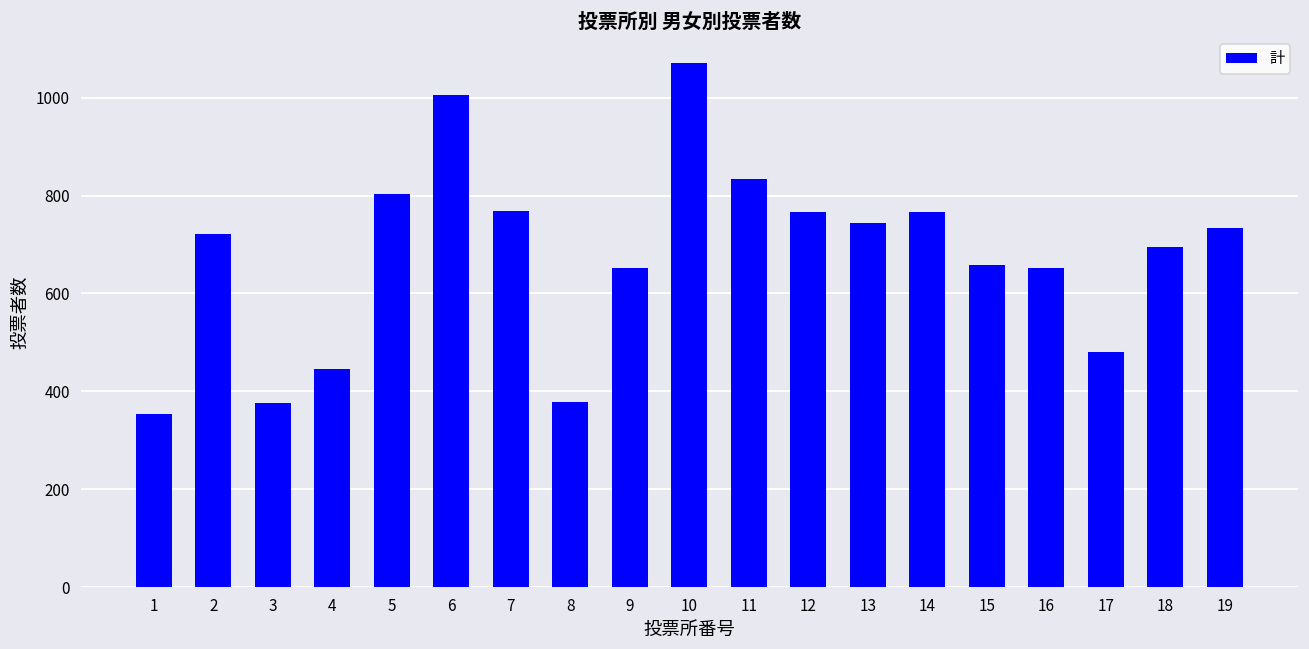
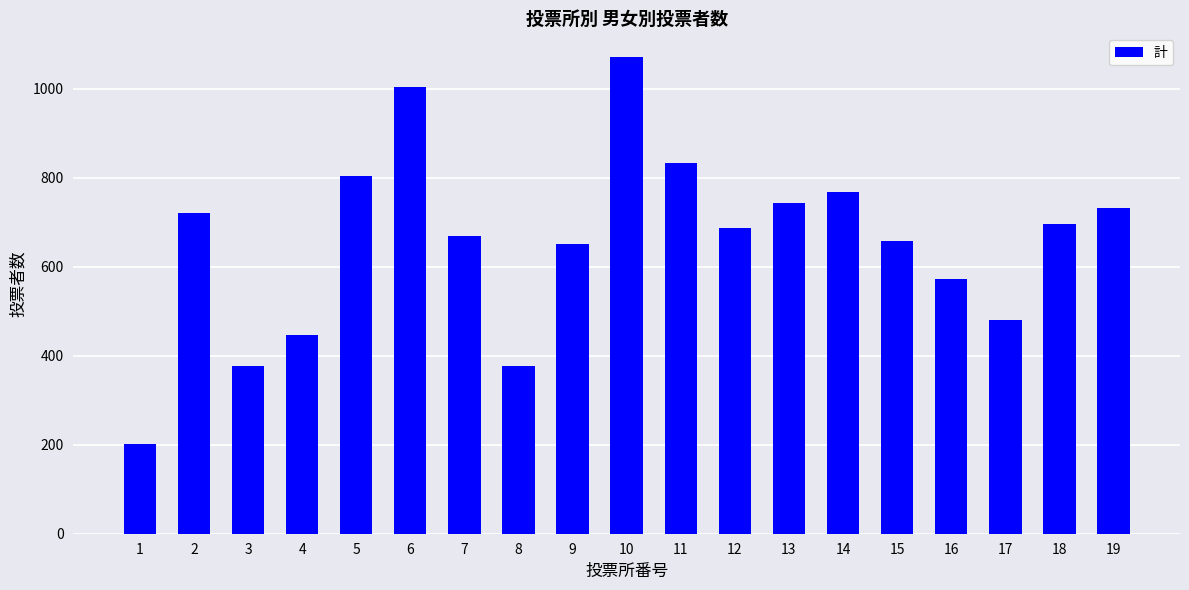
  {
-   "1": 350,
+   "1": 200,
    "2": 720,
    "3": 380,
    "4": 450,
    "5": 800,
    "6": 1010,
-   "7": 770,
+   "7": 670,
    "8": 380,
    "9": 650,
    "10": 1070,
    "11": 830,
-   "12": 770,
+   "12": 690,
    "13": 740,
    "14": 770,
    "15": 660,
-   "16": 650,
+   "16": 570,
    "17": 480,
    "18": 700,
    "19": 730
  }
